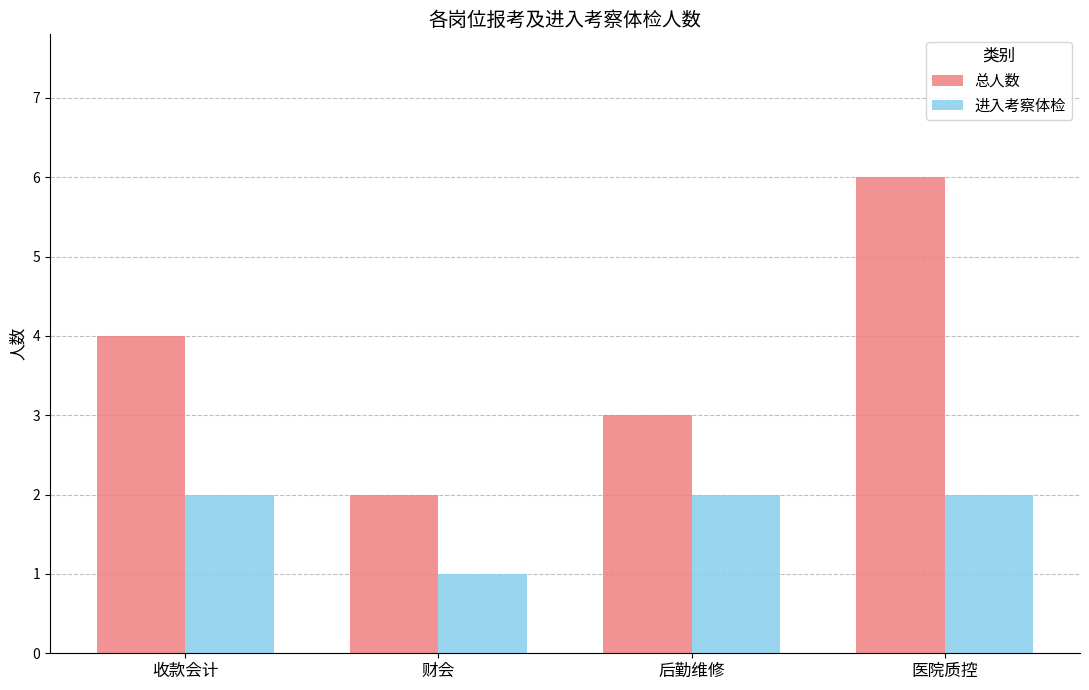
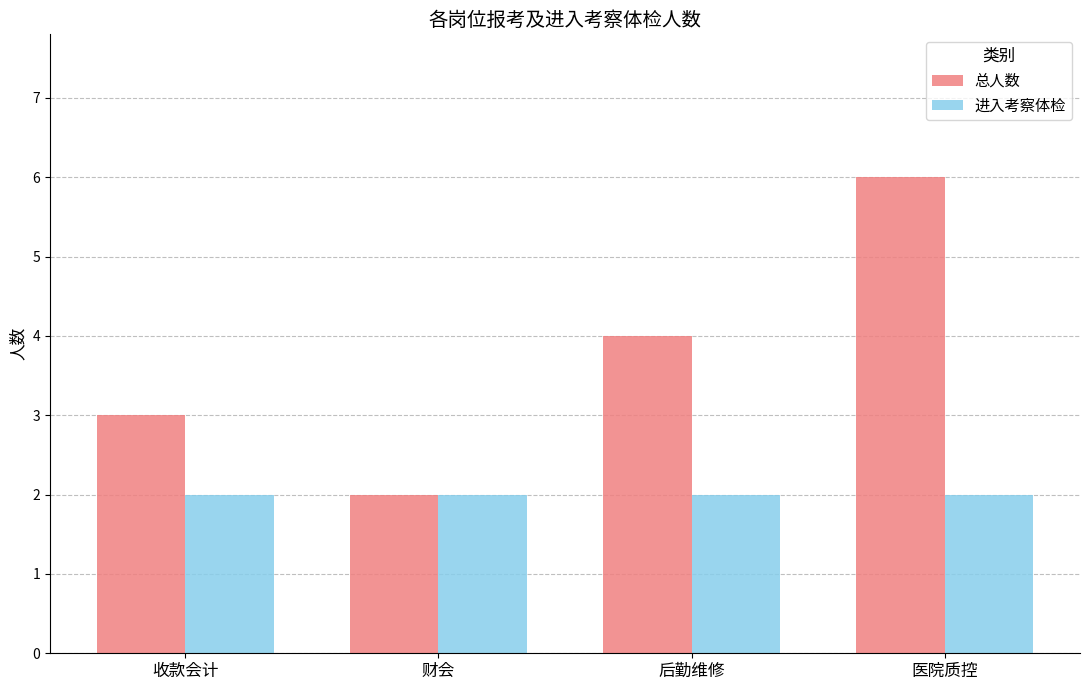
  {
    "总人数": {
-     "收款会计": 4,
+     "收款会计": 3,
      "财会": 2,
-     "后勤维修": 3,
+     "后勤维修": 4,
      "医院质控": 6
    },
    "进入考察体检": {
      "收款会计": 2,
-     "财会": 1,
+     "财会": 2,
      "后勤维修": 2,
      "医院质控": 2
    }
  }
